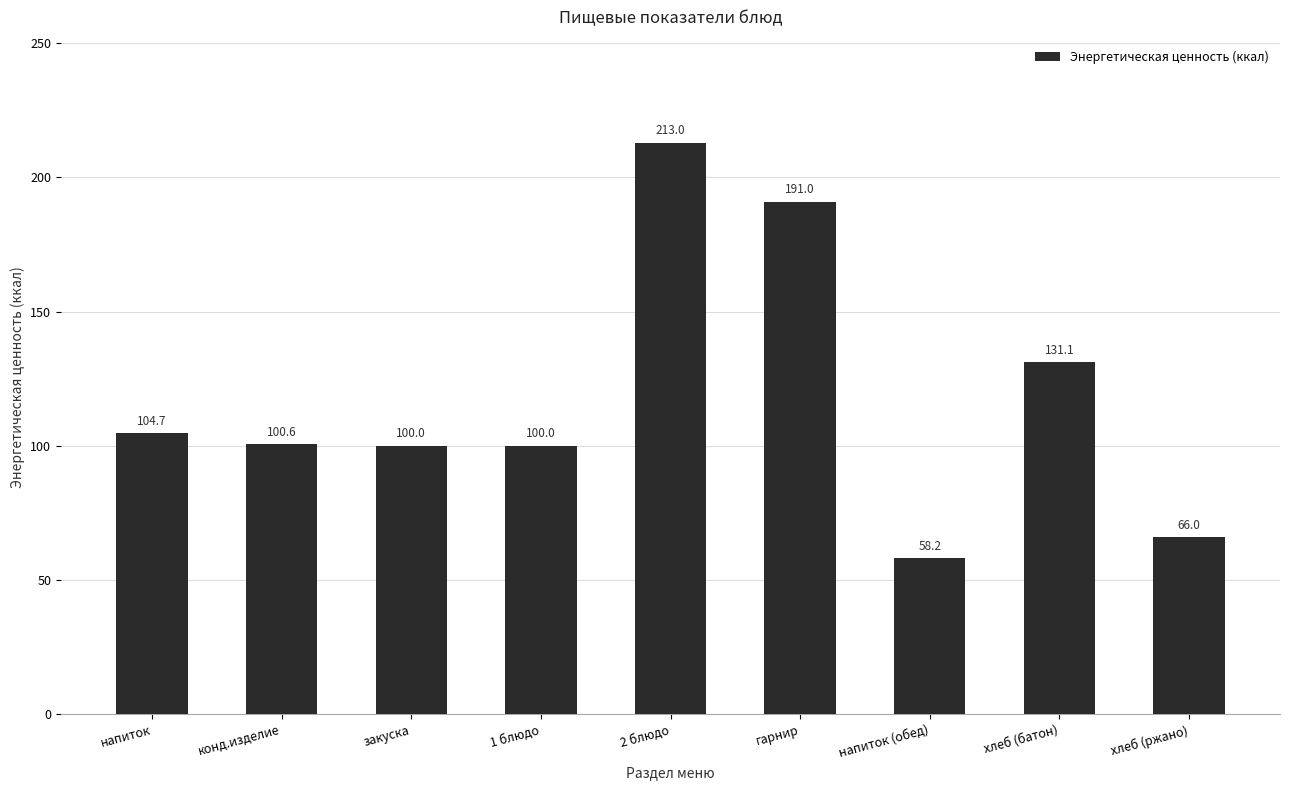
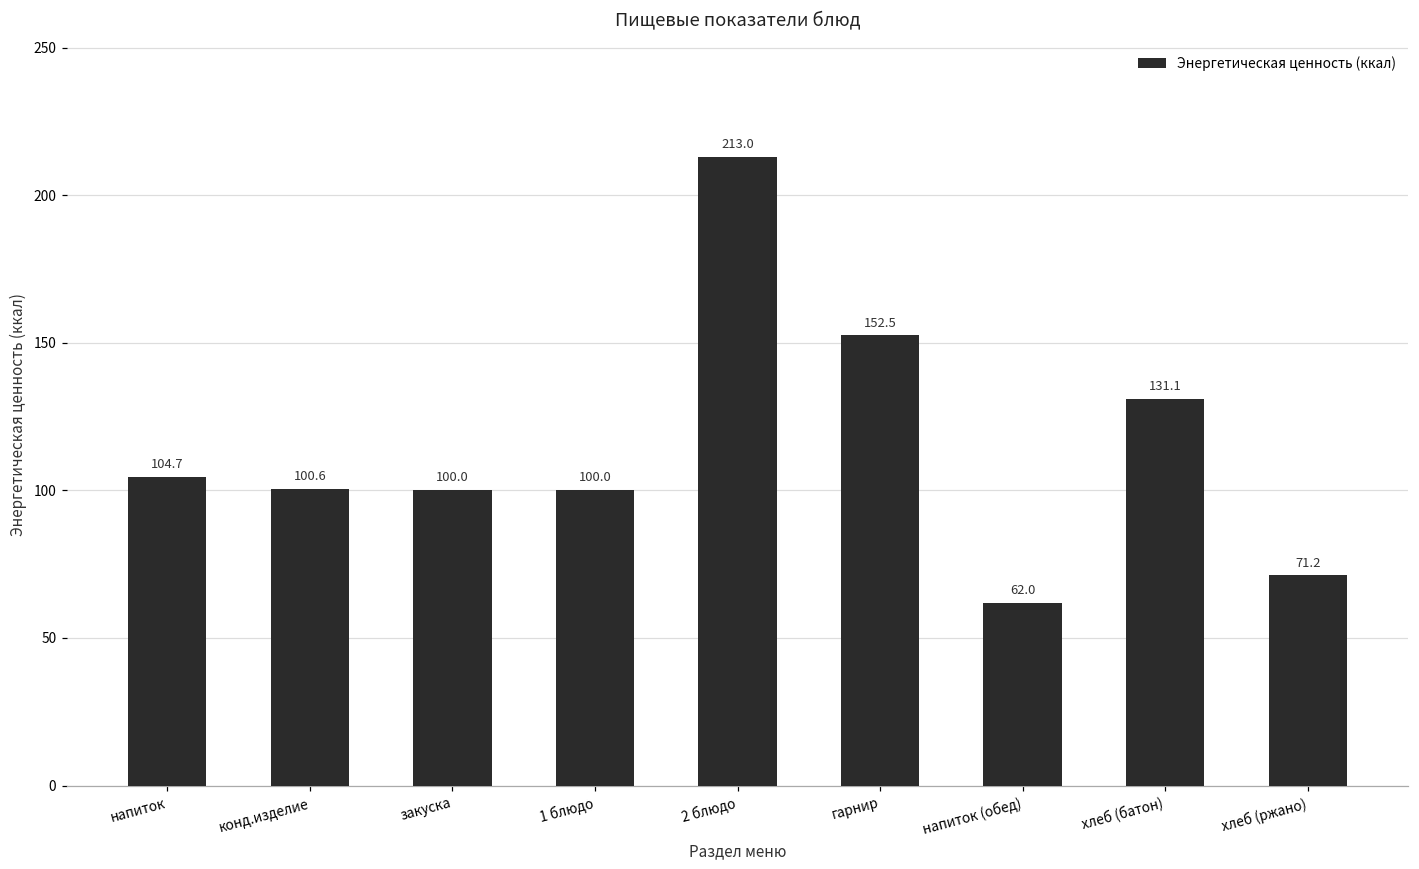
  {
    "напиток": 104.7,
    "конд.изделие": 100.6,
    "закуска": 100.0,
    "1 блюдо": 100.0,
    "2 блюдо": 213.0,
-   "гарнир": 191.0,
-   "напиток (обед)": 58.2,
+   "гарнир": 152.5,
+   "напиток (обед)": 62.0,
    "хлеб (батон)": 131.1,
-   "хлеб (ржано)": 66.0
+   "хлеб (ржано)": 71.2
  }
